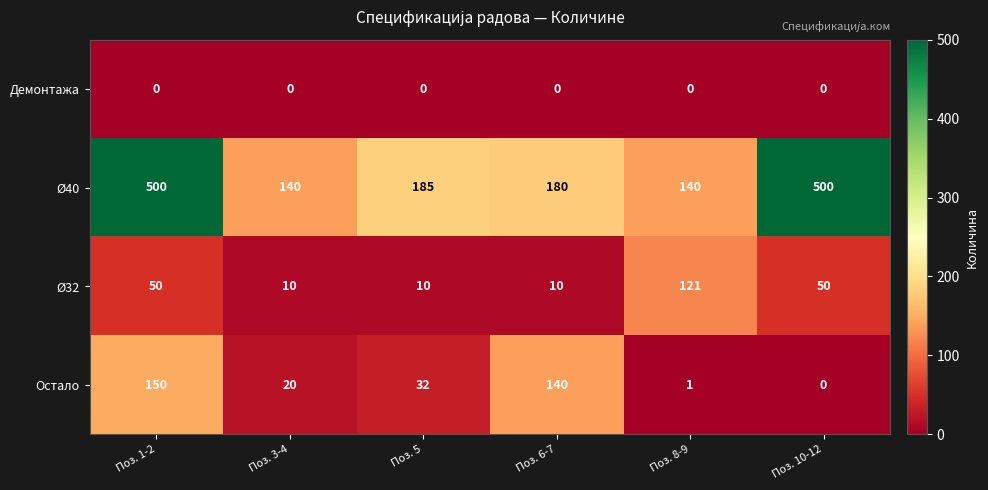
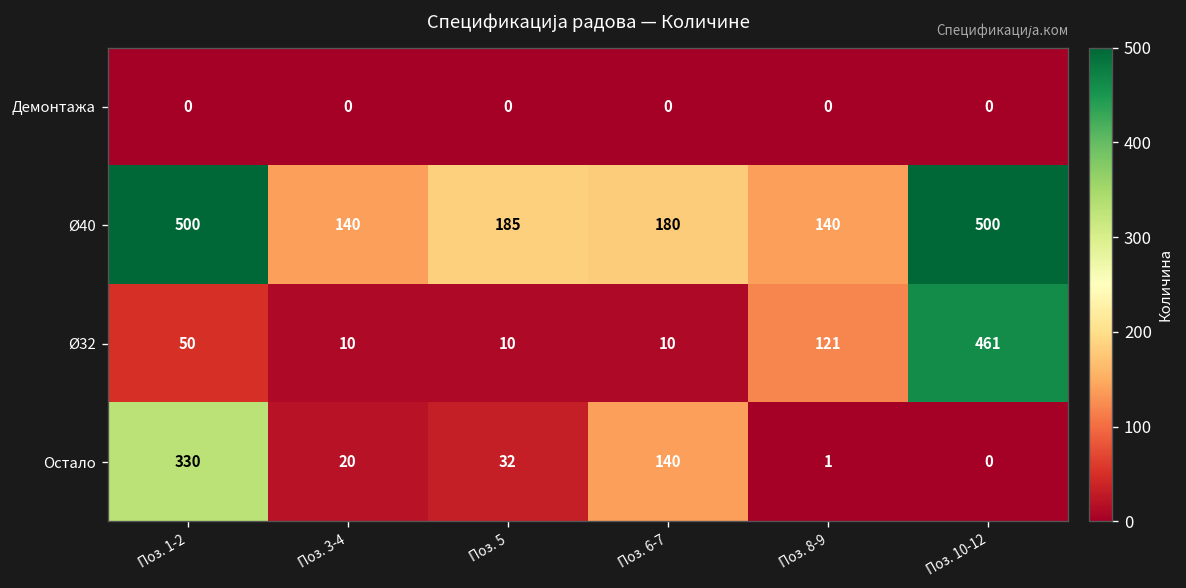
  {
    "Демонтажа": {
      "Поз. 1-2": 0,
      "Поз. 3-4": 0,
      "Поз. 5": 0,
      "Поз. 6-7": 0,
      "Поз. 8-9": 0,
      "Поз. 10-12": 0
    },
    "Ø40": {
      "Поз. 1-2": 500,
      "Поз. 3-4": 140,
      "Поз. 5": 185,
      "Поз. 6-7": 180,
      "Поз. 8-9": 140,
      "Поз. 10-12": 500
    },
    "Ø32": {
      "Поз. 1-2": 50,
      "Поз. 3-4": 10,
      "Поз. 5": 10,
      "Поз. 6-7": 10,
      "Поз. 8-9": 121,
-     "Поз. 10-12": 50
+     "Поз. 10-12": 461
    },
    "Остало": {
-     "Поз. 1-2": 150,
+     "Поз. 1-2": 330,
      "Поз. 3-4": 20,
      "Поз. 5": 32,
      "Поз. 6-7": 140,
      "Поз. 8-9": 1,
      "Поз. 10-12": 0
    }
  }
